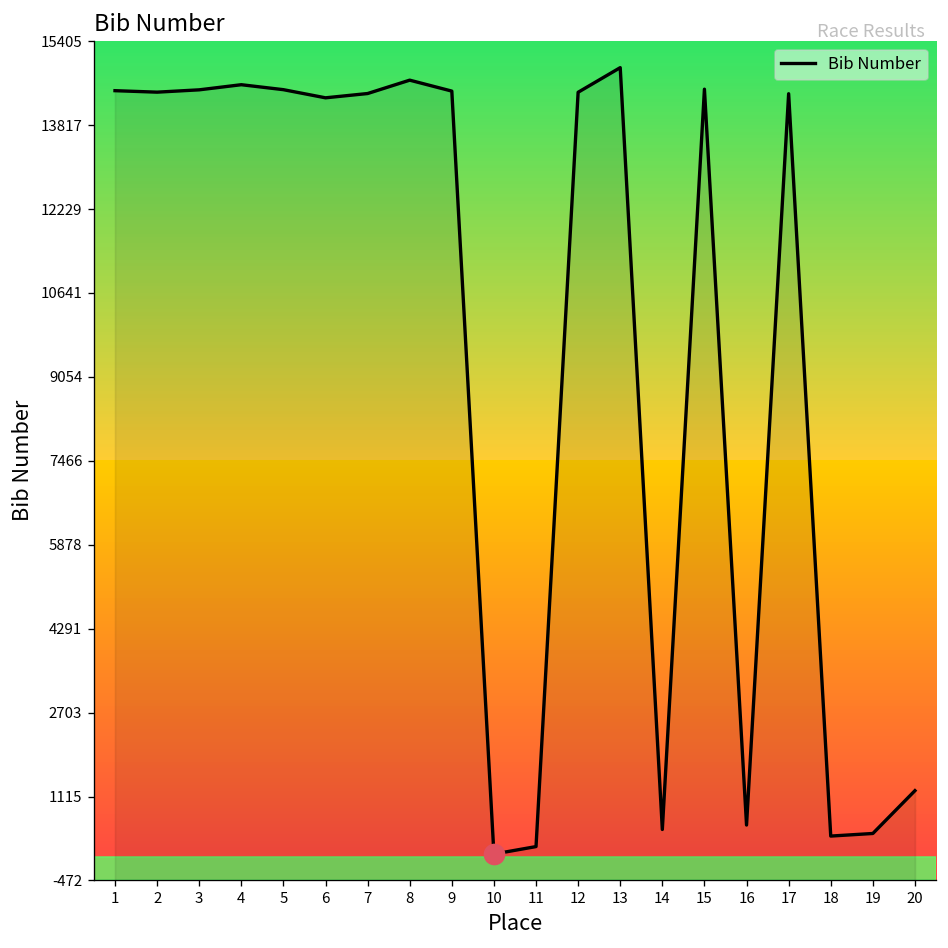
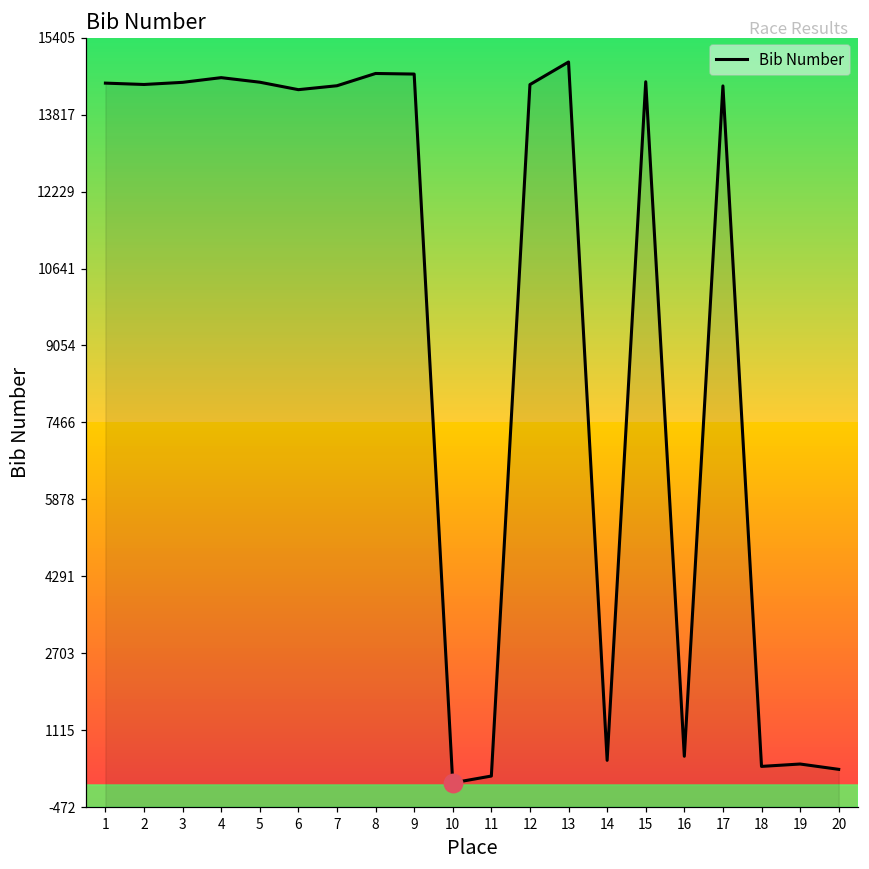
  {
    "Bib Number": {
      "1": 14500,
      "2": 14400,
      "3": 14500,
      "4": 14600,
      "5": 14500,
      "6": 14300,
      "7": 14400,
      "8": 14700,
-     "9": 14500,
+     "9": 14700,
      "11": 200,
      "12": 14400,
      "13": 14900,
      "14": 500,
      "15": 14500,
      "16": 600,
      "17": 14400,
      "18": 400,
      "19": 400,
-     "20": 1200
+     "20": 300
    }
  }
